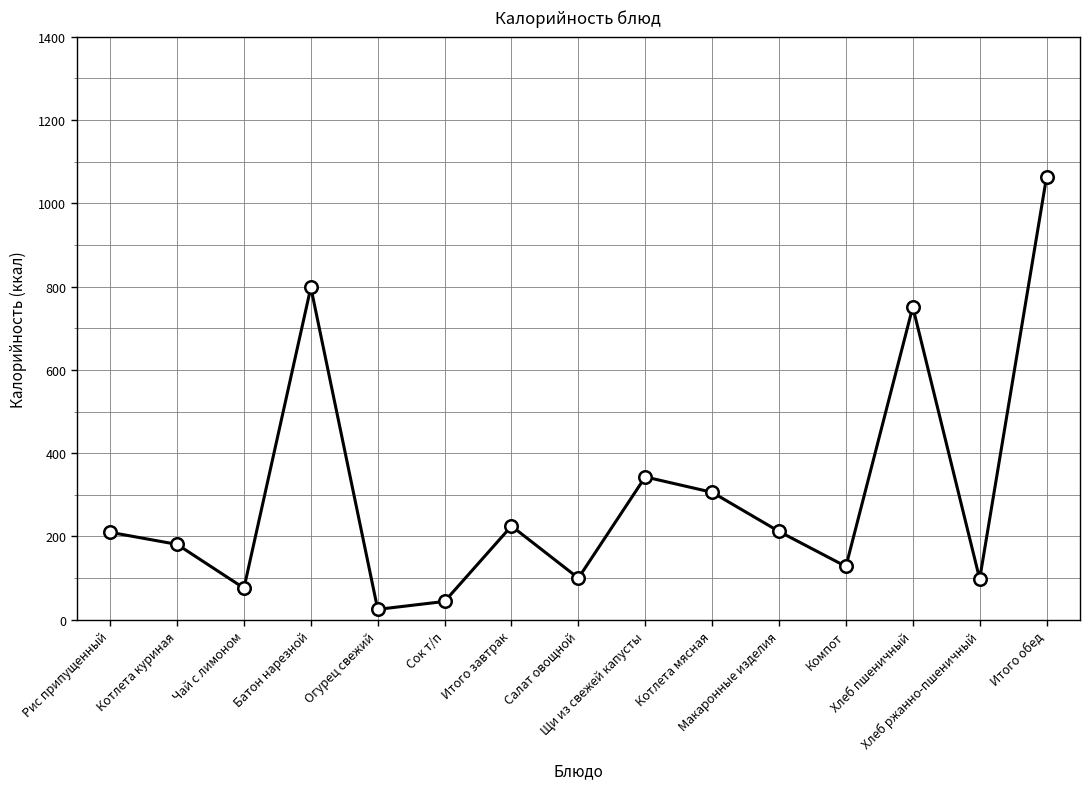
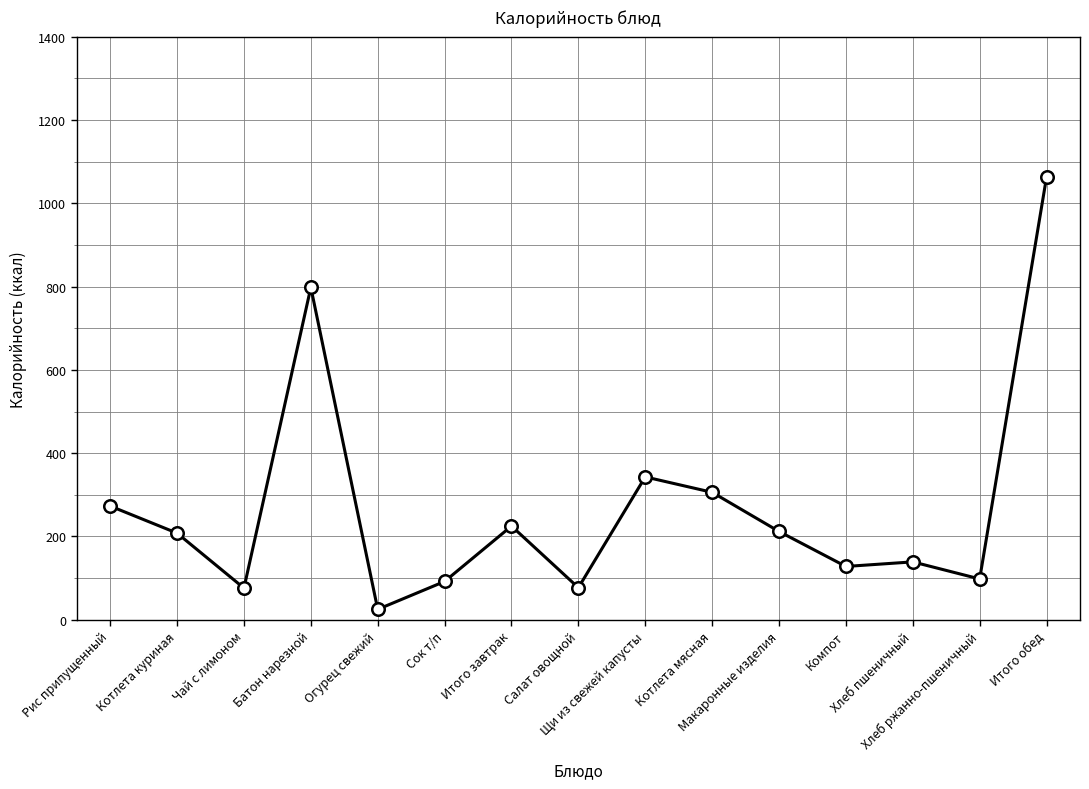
  {
-   "Рис припущенный": 210,
-   "Котлета куриная": 180,
+   "Рис припущенный": 270,
+   "Котлета куриная": 210,
    "Чай с лимоном": 80,
    "Батон нарезной": 800,
    "Огурец свежий": 30,
-   "Сок т/п": 40,
+   "Сок т/п": 90,
    "Итого завтрак": 230,
-   "Салат овощной": 100,
+   "Салат овощной": 80,
    "Щи из свежей капусты": 340,
    "Котлета мясная": 310,
    "Макаронные изделия": 210,
    "Компот": 130,
-   "Хлеб пшеничный": 750,
+   "Хлеб пшеничный": 140,
    "Хлеб ржанно-пшеничный": 100,
    "Итого обед": 1060
  }
